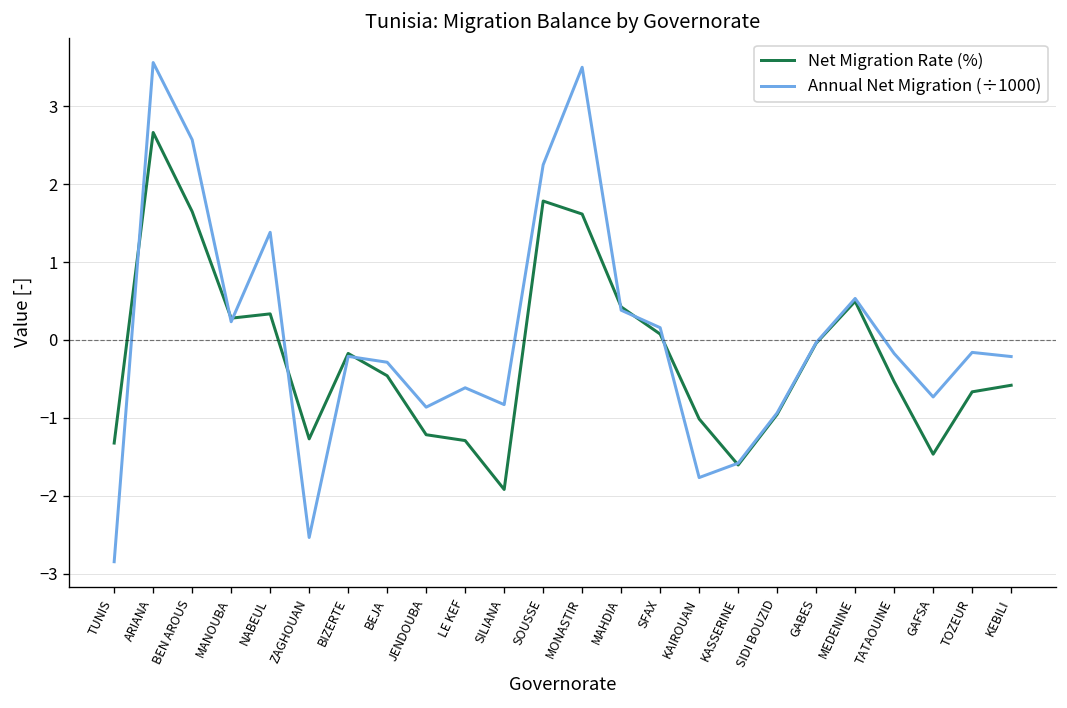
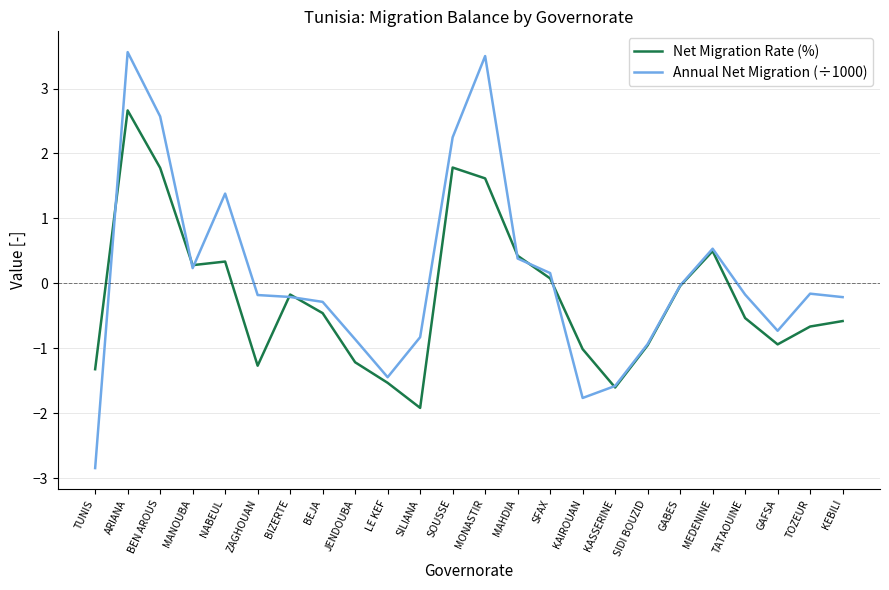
  {
    "Net Migration Rate (%)": {
      "TUNIS": -1.3,
      "ARIANA": 2.7,
-     "BEN AROUS": 1.6,
+     "BEN AROUS": 1.8,
      "MANOUBA": 0.3,
      "NABEUL": 0.3,
      "ZAGHOUAN": -1.3,
      "BEJA": -0.5,
      "JENDOUBA": -1.2,
-     "LE KEF": -1.3,
+     "LE KEF": -1.5,
      "SILIANA": -1.9,
      "SOUSSE": 1.8,
      "MONASTIR": 1.6,
      "MAHDIA": 0.4,
      "SFAX": 0.1,
      "KAIROUAN": -1.0,
      "TATAOUINE": -0.5,
-     "GAFSA": -1.5,
+     "GAFSA": -0.9,
      "TOZEUR": -0.7,
      "KEBILI": -0.6
    },
    "Annual Net Migration (÷1000)": {
      "TUNIS": -2.8,
      "ARIANA": 3.6,
      "BEN AROUS": 2.6,
      "MANOUBA": 0.2,
      "NABEUL": 1.4,
-     "ZAGHOUAN": -2.5,
+     "ZAGHOUAN": -0.2,
      "BEJA": -0.3,
      "JENDOUBA": -0.9,
-     "LE KEF": -0.6,
+     "LE KEF": -1.4,
      "SILIANA": -0.8,
      "SOUSSE": 2.2,
      "MONASTIR": 3.5,
      "MAHDIA": 0.4,
      "SFAX": 0.2,
      "KAIROUAN": -1.8,
      "TATAOUINE": -0.2,
      "GAFSA": -0.7,
      "TOZEUR": -0.2,
      "KEBILI": -0.2
    }
  }
